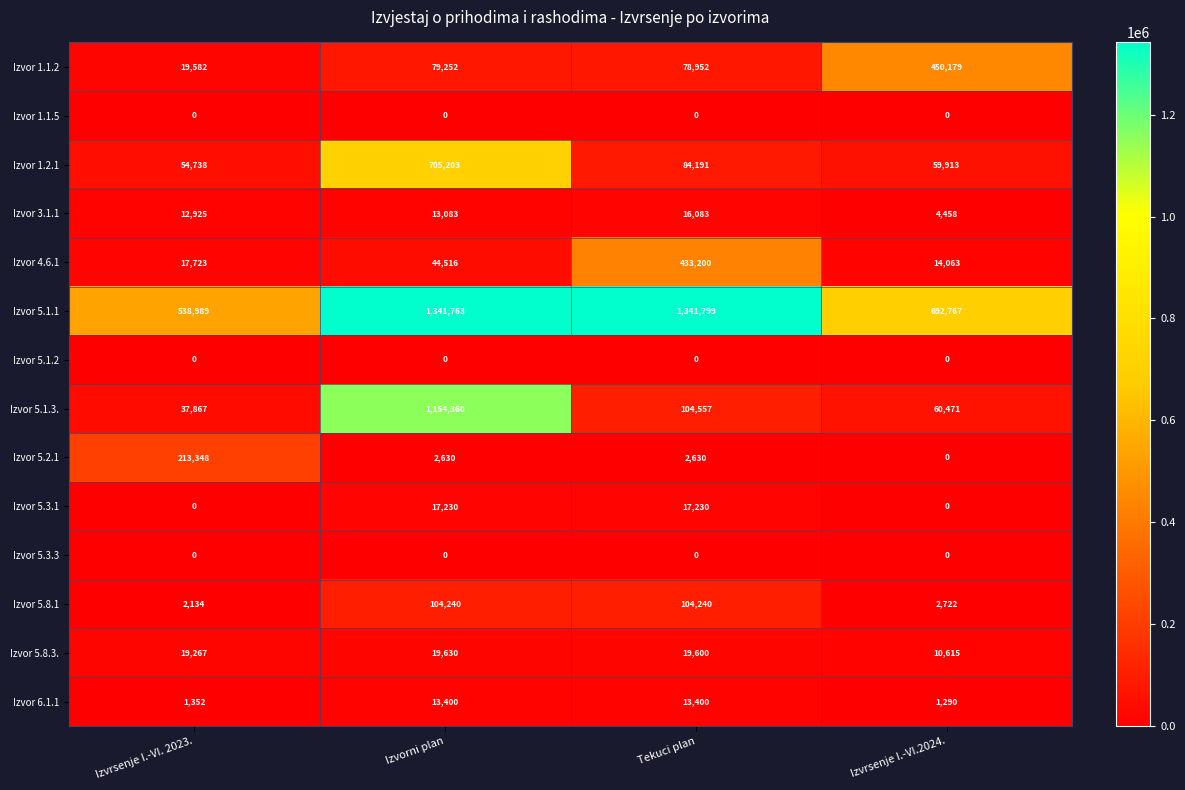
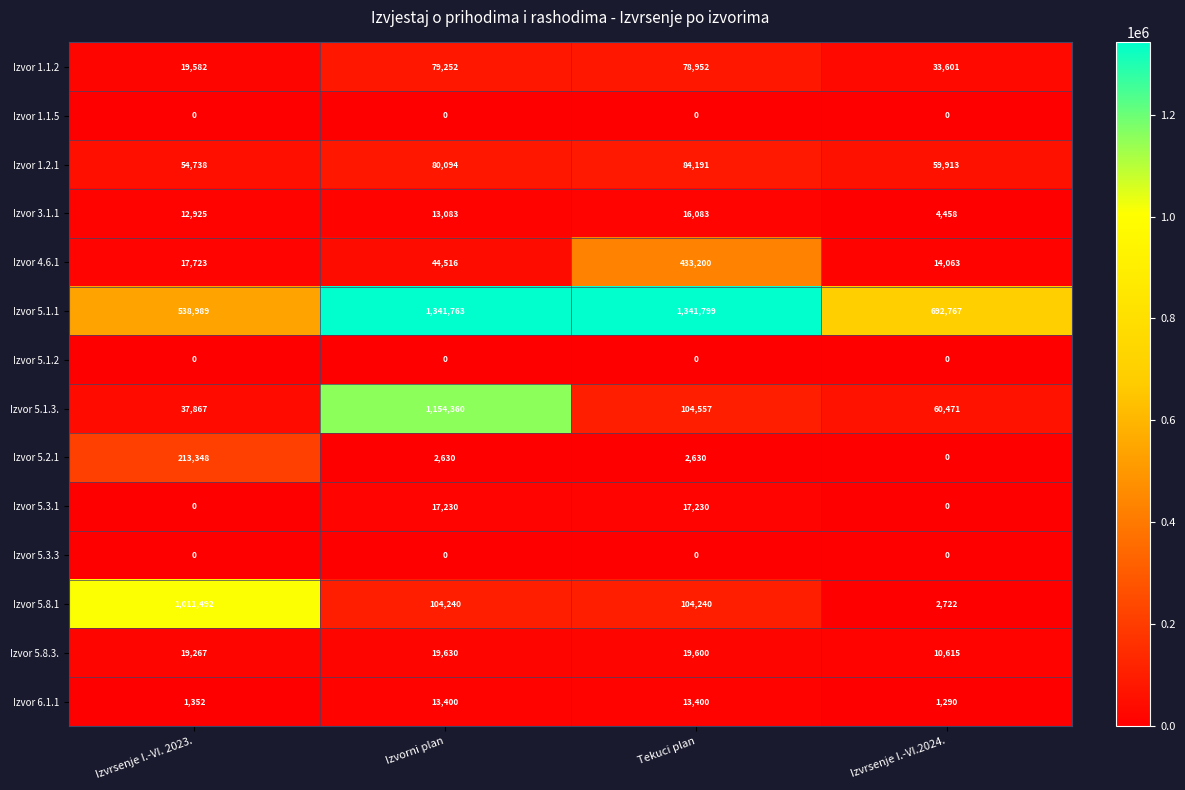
  {
    "Izvor 1.1.2": {
      "Izvrsenje I.-VI. 2023.": "19,582",
      "Izvorni plan": "79,252",
      "Tekuci plan": "78,952",
-     "Izvrsenje I.-VI.2024.": "450,179"
+     "Izvrsenje I.-VI.2024.": "33,601"
    },
    "Izvor 1.1.5": {
      "Izvrsenje I.-VI. 2023.": "0",
      "Izvorni plan": "0",
      "Tekuci plan": "0",
      "Izvrsenje I.-VI.2024.": "0"
    },
    "Izvor 1.2.1": {
      "Izvrsenje I.-VI. 2023.": "54,738",
-     "Izvorni plan": "705,203",
+     "Izvorni plan": "80,094",
      "Tekuci plan": "84,191",
      "Izvrsenje I.-VI.2024.": "59,913"
    },
    "Izvor 3.1.1": {
      "Izvrsenje I.-VI. 2023.": "12,925",
      "Izvorni plan": "13,083",
      "Tekuci plan": "16,083",
      "Izvrsenje I.-VI.2024.": "4,458"
    },
    "Izvor 4.6.1": {
      "Izvrsenje I.-VI. 2023.": "17,723",
      "Izvorni plan": "44,516",
      "Tekuci plan": "433,200",
      "Izvrsenje I.-VI.2024.": "14,063"
    },
    "Izvor 5.1.1": {
      "Izvrsenje I.-VI. 2023.": "538,989",
      "Izvorni plan": "1,341,763",
      "Tekuci plan": "1,341,799",
      "Izvrsenje I.-VI.2024.": "692,767"
    },
    "Izvor 5.1.2": {
      "Izvrsenje I.-VI. 2023.": "0",
      "Izvorni plan": "0",
      "Tekuci plan": "0",
      "Izvrsenje I.-VI.2024.": "0"
    },
    "Izvor 5.1.3.": {
      "Izvrsenje I.-VI. 2023.": "37,867",
      "Izvorni plan": "1,154,360",
      "Tekuci plan": "104,557",
      "Izvrsenje I.-VI.2024.": "60,471"
    },
    "Izvor 5.2.1": {
      "Izvrsenje I.-VI. 2023.": "213,348",
      "Izvorni plan": "2,630",
      "Tekuci plan": "2,630",
      "Izvrsenje I.-VI.2024.": "0"
    },
    "Izvor 5.3.1": {
      "Izvrsenje I.-VI. 2023.": "0",
      "Izvorni plan": "17,230",
      "Tekuci plan": "17,230",
      "Izvrsenje I.-VI.2024.": "0"
    },
    "Izvor 5.3.3": {
      "Izvrsenje I.-VI. 2023.": "0",
      "Izvorni plan": "0",
      "Tekuci plan": "0",
      "Izvrsenje I.-VI.2024.": "0"
    },
    "Izvor 5.8.1": {
-     "Izvrsenje I.-VI. 2023.": "2,134",
+     "Izvrsenje I.-VI. 2023.": "1,011,492",
      "Izvorni plan": "104,240",
      "Tekuci plan": "104,240",
      "Izvrsenje I.-VI.2024.": "2,722"
    },
    "Izvor 5.8.3.": {
      "Izvrsenje I.-VI. 2023.": "19,267",
      "Izvorni plan": "19,630",
      "Tekuci plan": "19,600",
      "Izvrsenje I.-VI.2024.": "10,615"
    },
    "Izvor 6.1.1": {
      "Izvrsenje I.-VI. 2023.": "1,352",
      "Izvorni plan": "13,400",
      "Tekuci plan": "13,400",
      "Izvrsenje I.-VI.2024.": "1,290"
    }
  }
